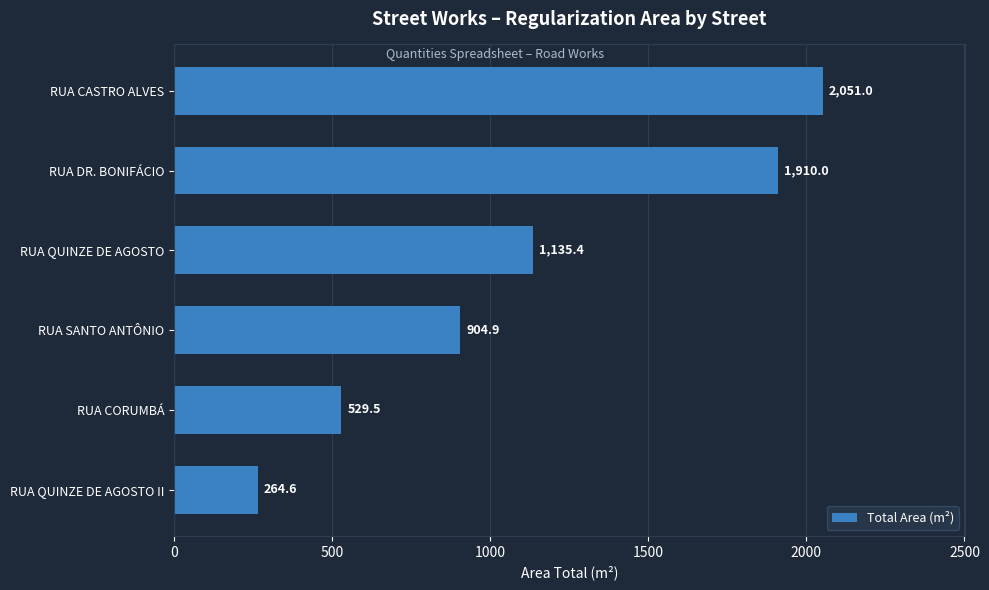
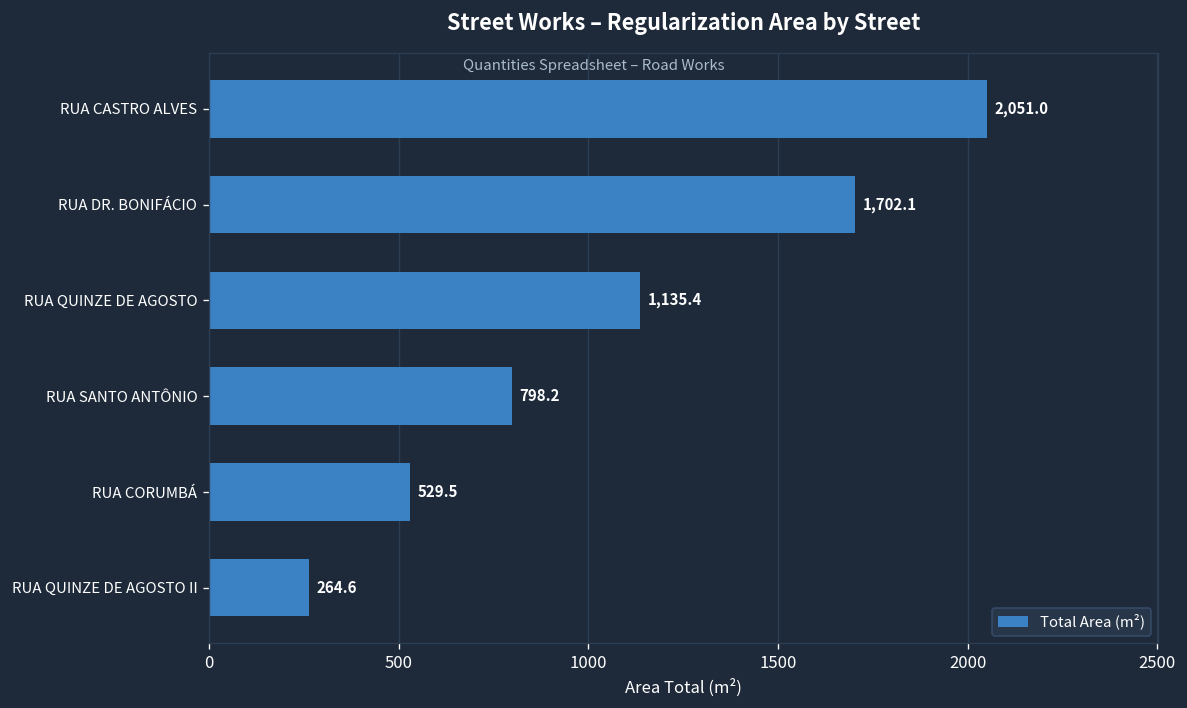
  {
    "RUA CASTRO ALVES": "2,051.0",
-   "RUA DR. BONIFÁCIO": "1,910.0",
+   "RUA DR. BONIFÁCIO": "1,702.1",
    "RUA QUINZE DE AGOSTO": "1,135.4",
-   "RUA SANTO ANTÔNIO": "904.9",
+   "RUA SANTO ANTÔNIO": "798.2",
    "RUA CORUMBÁ": "529.5",
    "RUA QUINZE DE AGOSTO II": "264.6"
  }
